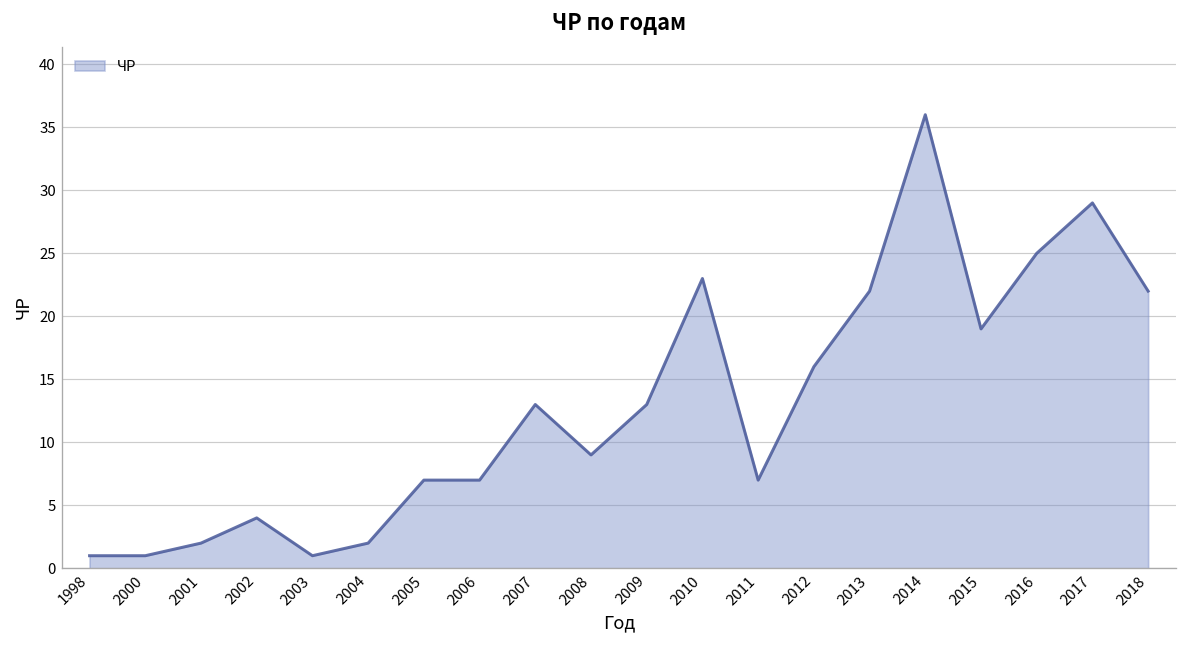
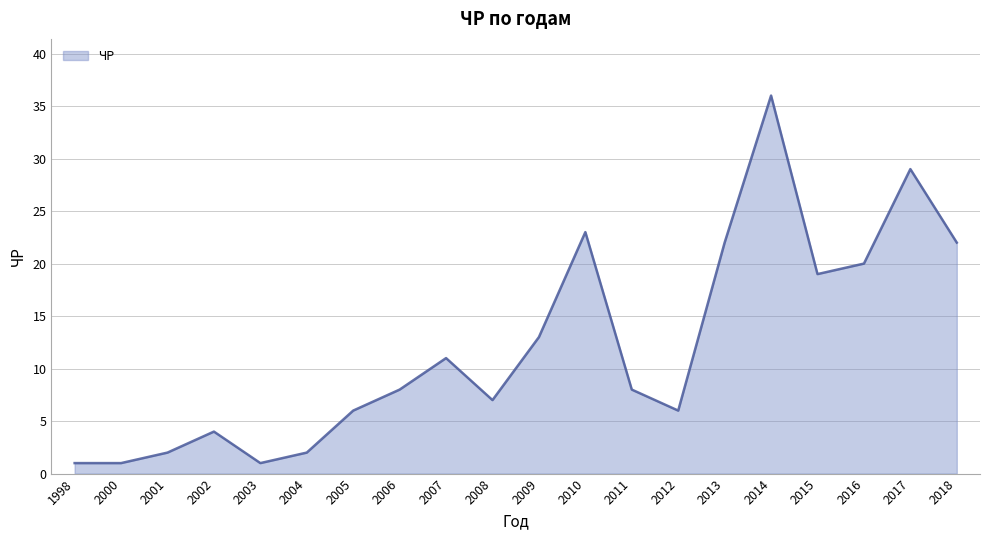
  {
    "1998": 1,
    "2000": 1,
    "2001": 2,
    "2002": 4,
    "2003": 1,
    "2004": 2,
-   "2005": 7,
-   "2006": 7,
-   "2007": 13,
-   "2008": 9,
+   "2005": 6,
+   "2006": 8,
+   "2007": 11,
+   "2008": 7,
    "2009": 13,
    "2010": 23,
-   "2011": 7,
-   "2012": 16,
+   "2011": 8,
+   "2012": 6,
    "2013": 22,
    "2014": 36,
    "2015": 19,
-   "2016": 25,
+   "2016": 20,
    "2017": 29,
    "2018": 22
  }
